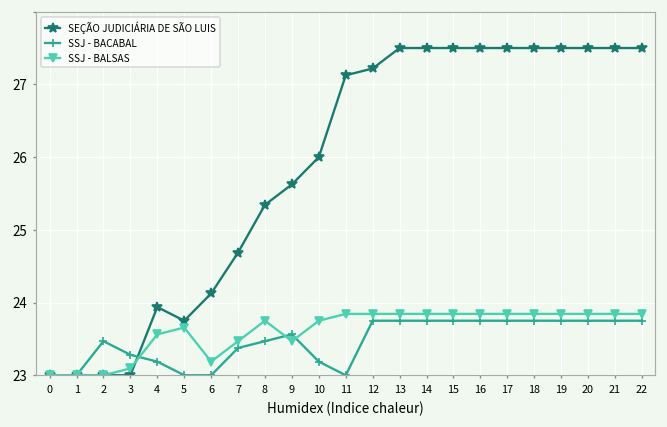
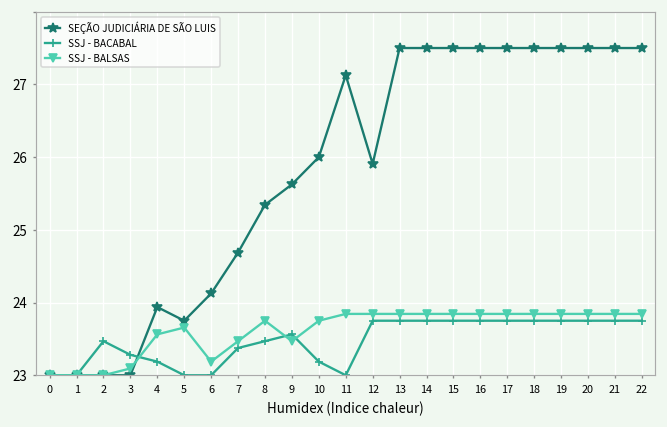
  {
    "SEÇÃO JUDICIÁRIA DE SÃO LUIS": {
      "3": 23.0,
      "4": 23.9,
      "5": 23.8,
      "6": 24.1,
      "7": 24.7,
      "8": 25.3,
      "9": 25.6,
      "10": 26.0,
      "11": 27.1,
-     "12": 27.2,
+     "12": 25.9,
      "13": 27.5,
      "14": 27.5,
      "15": 27.5,
      "16": 27.5,
      "17": 27.5,
      "18": 27.5,
      "19": 27.5,
      "20": 27.5,
      "21": 27.5,
      "22": 27.5
    },
    "SSJ - BACABAL": {
      "2": 23.5,
      "3": 23.3,
      "4": 23.2,
      "5": 23.0,
      "6": 23.0,
      "7": 23.4,
      "8": 23.5,
      "9": 23.6,
      "10": 23.2,
      "11": 23.0,
      "12": 23.8,
      "13": 23.8,
      "14": 23.8,
      "15": 23.8,
      "16": 23.8,
      "17": 23.8,
      "18": 23.8,
      "19": 23.8,
      "20": 23.8,
      "21": 23.8,
      "22": 23.8
    },
    "SSJ - BALSAS": {
      "3": 23.1,
      "4": 23.6,
      "5": 23.7,
      "6": 23.2,
      "7": 23.5,
      "8": 23.8,
      "9": 23.5,
      "10": 23.8,
      "11": 23.8,
      "12": 23.8,
      "13": 23.8,
      "14": 23.8,
      "15": 23.8,
      "16": 23.8,
      "17": 23.8,
      "18": 23.8,
      "19": 23.8,
      "20": 23.8,
      "21": 23.8,
      "22": 23.8
    }
  }
